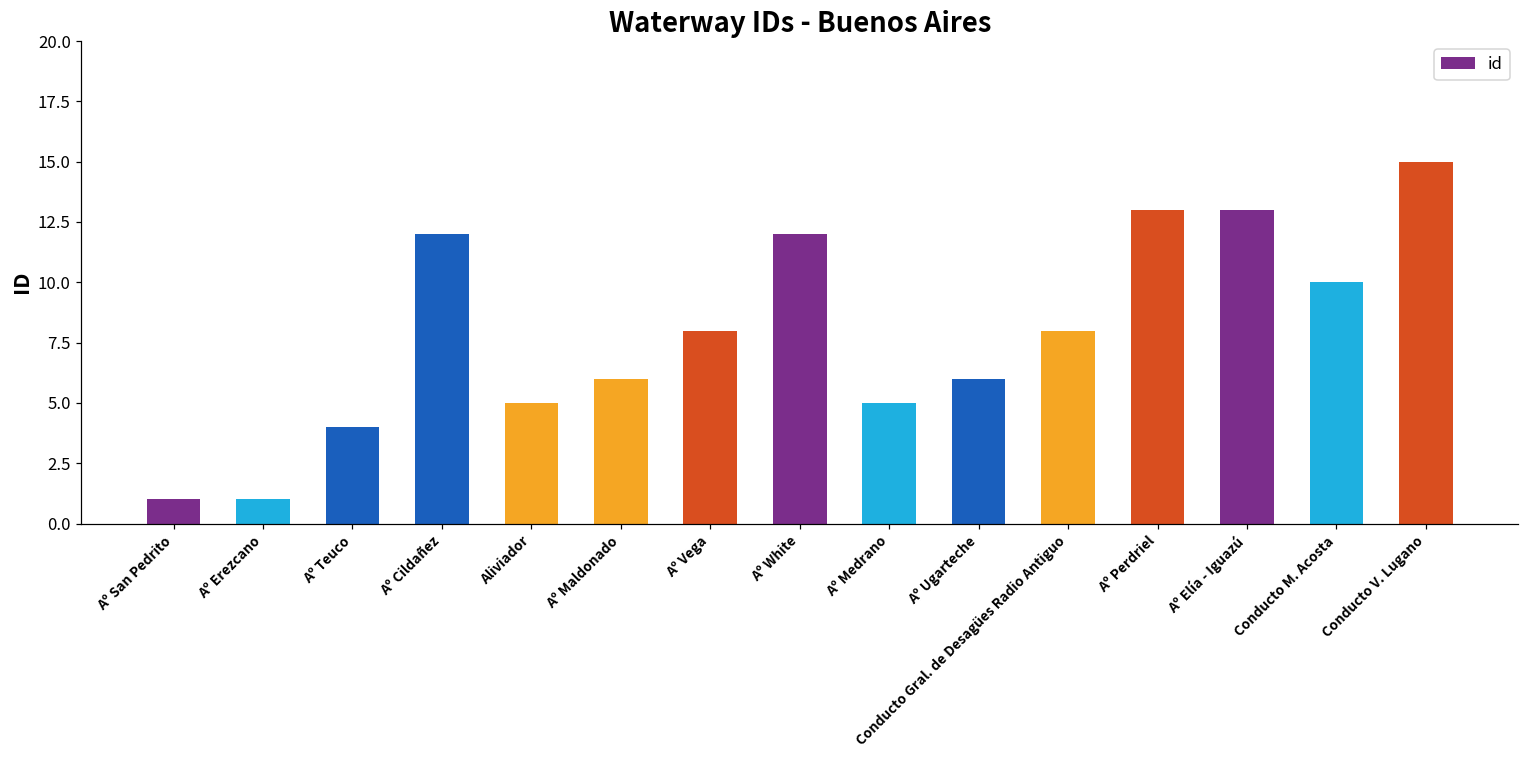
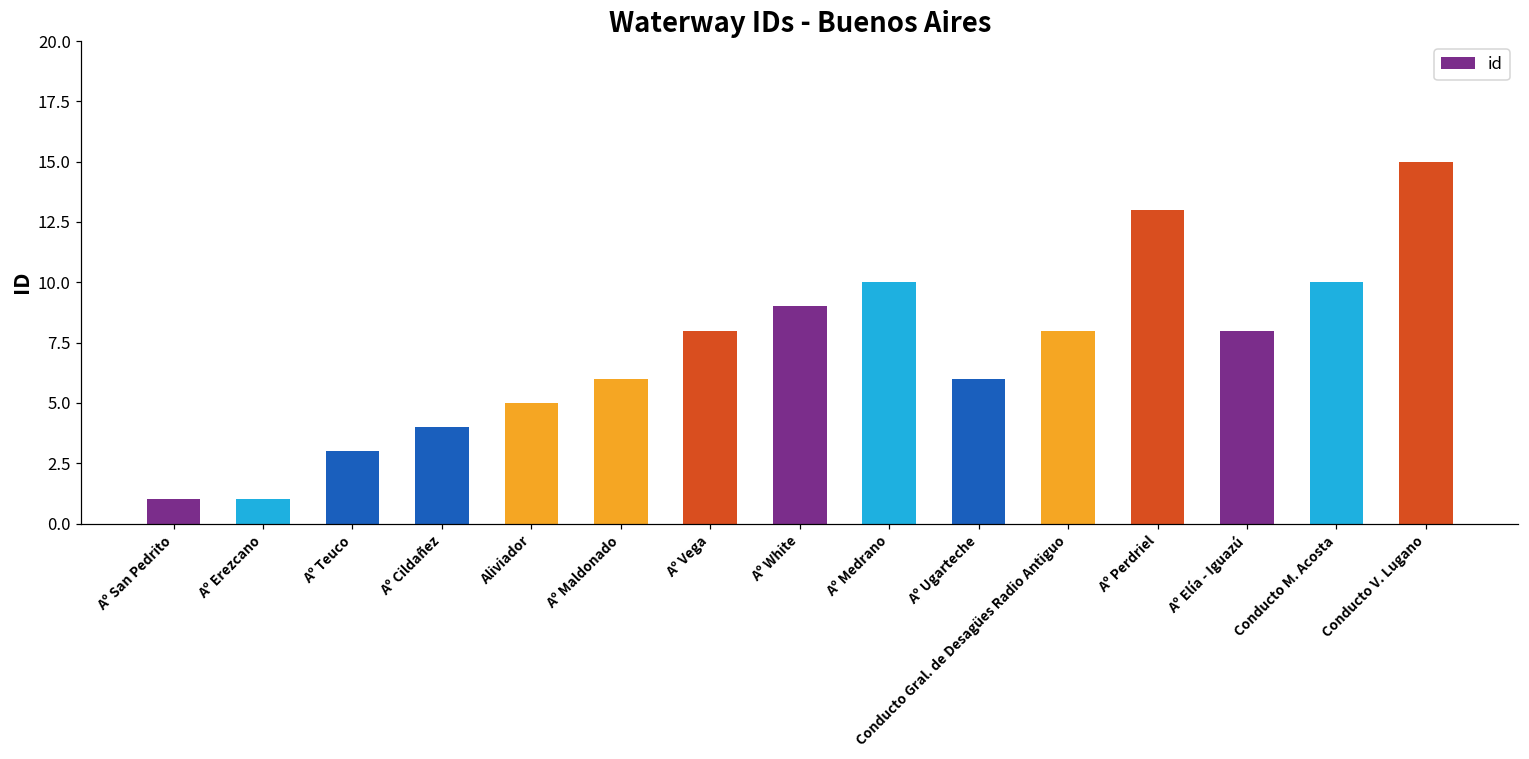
  {
    "Aº San Pedrito": 1,
    "Aº Erezcano": 1,
-   "Aº Teuco": 4,
-   "Aº Cildañez": 12,
+   "Aº Teuco": 3,
+   "Aº Cildañez": 4,
    "Aliviador": 5,
    "Aº Maldonado": 6,
    "Aº Vega": 8,
-   "Aº White": 12,
-   "Aº Medrano": 5,
+   "Aº White": 9,
+   "Aº Medrano": 10,
    "Aº Ugarteche": 6,
    "Conducto Gral. de Desagües Radio Antiguo": 8,
    "Aº Perdriel": 13,
-   "Aº Elía - Iguazú": 13,
+   "Aº Elía - Iguazú": 8,
    "Conducto M. Acosta": 10,
    "Conducto V. Lugano": 15
  }
